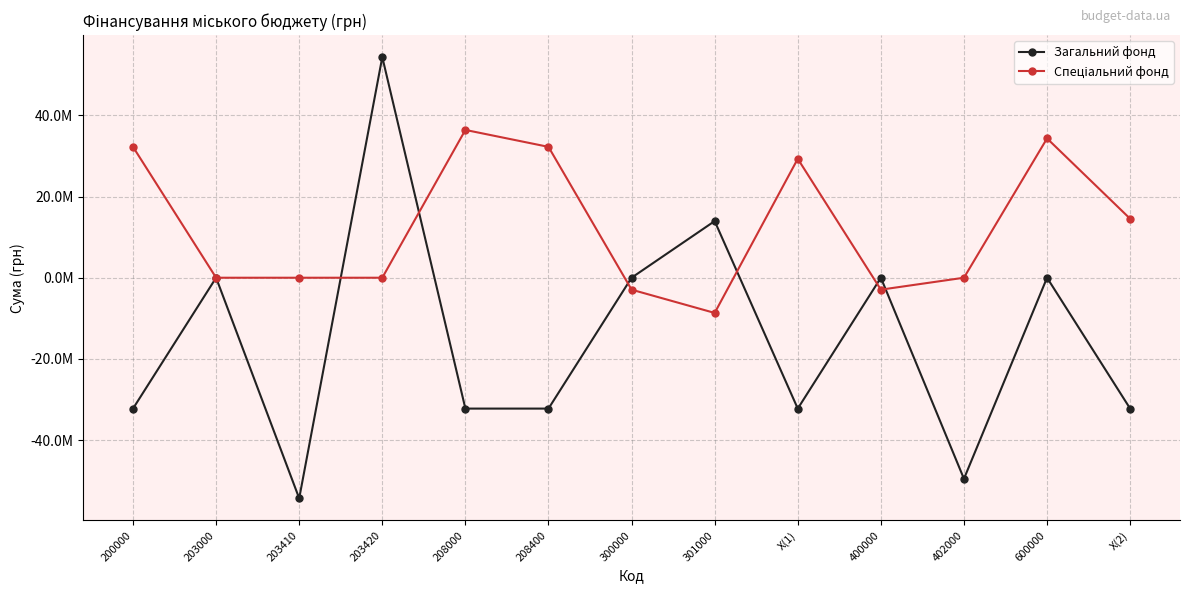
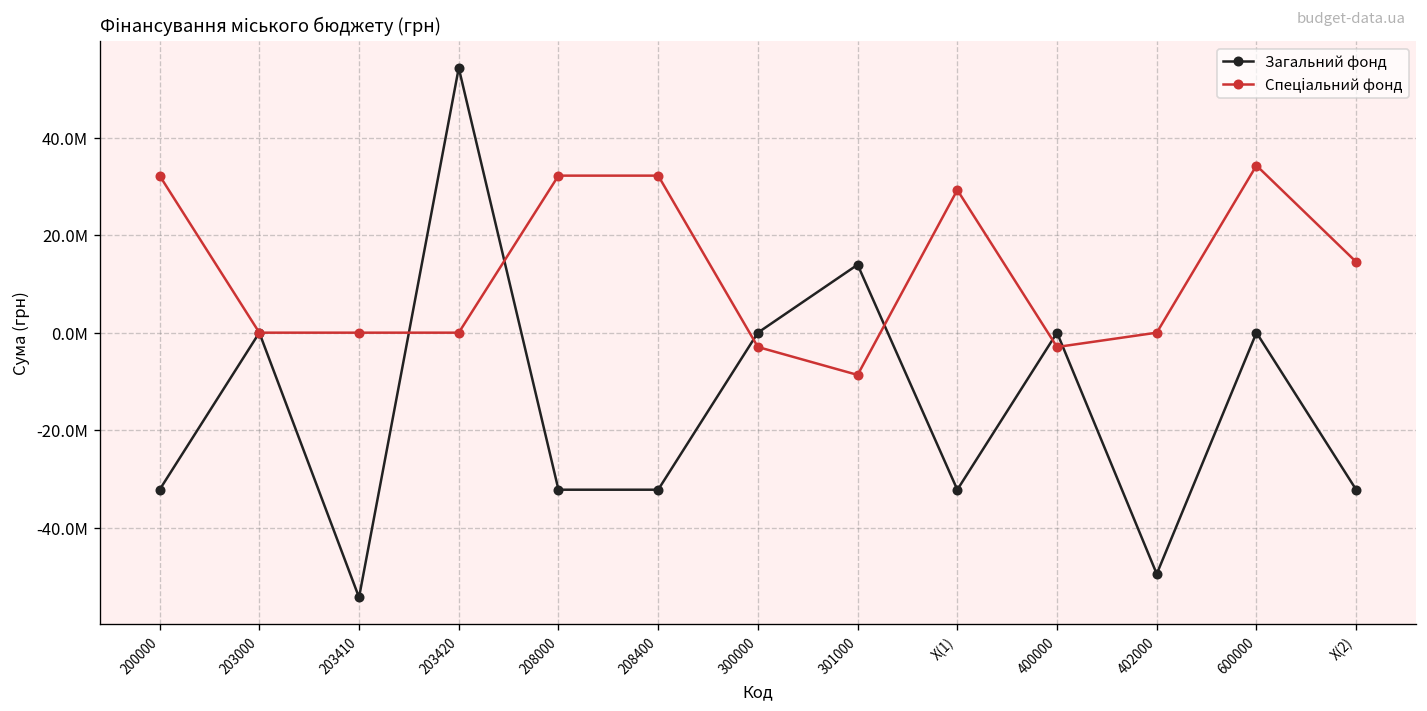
  {
    "Загальний фонд": {
      "200000": -32000000,
      "203410": -54000000,
      "203420": 54000000,
      "208000": -32000000,
      "208400": -32000000,
      "300000": 0,
      "301000": 14000000,
      "X(1)": -32000000,
      "400000": 0,
      "402000": -50000000,
      "600000": 0,
      "X(2)": -32000000
    },
    "Спеціальний фонд": {
      "200000": 32000000,
      "203410": 0,
      "203420": 0,
-     "208000": 36000000,
+     "208000": 32000000,
      "208400": 32000000,
      "300000": -3000000,
      "301000": -9000000,
      "X(1)": 29000000,
      "400000": -3000000,
      "402000": 0,
      "600000": 34000000,
      "X(2)": 15000000
    }
  }
